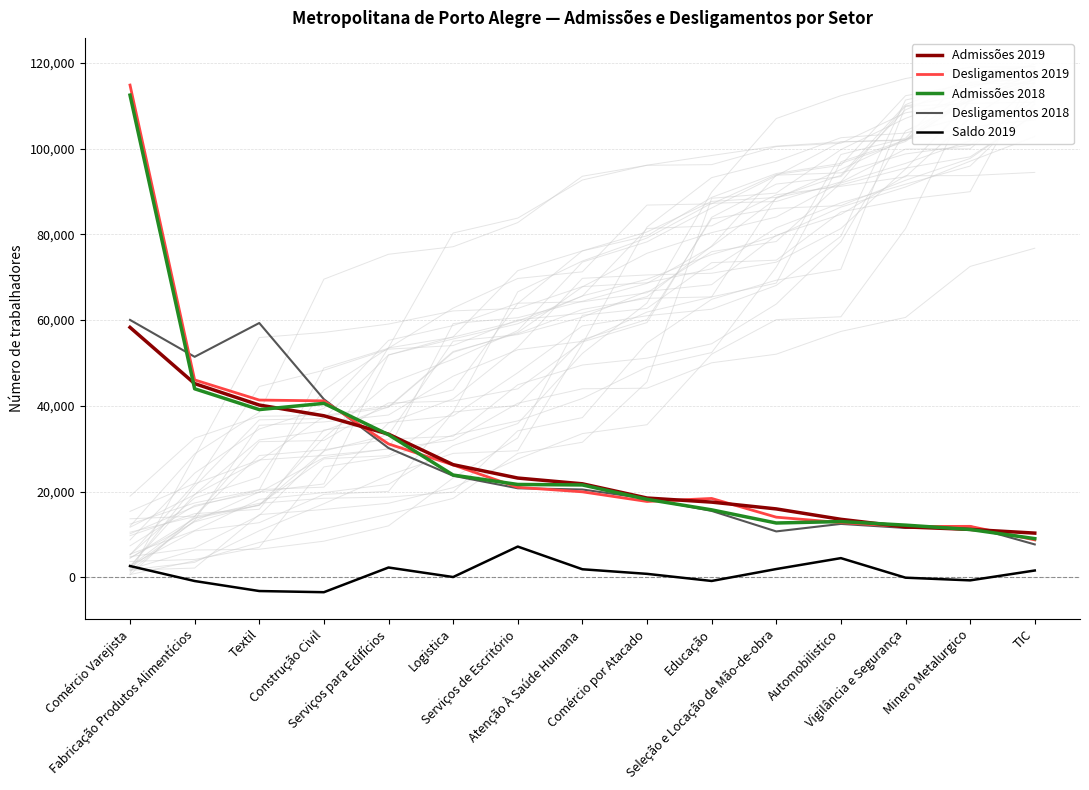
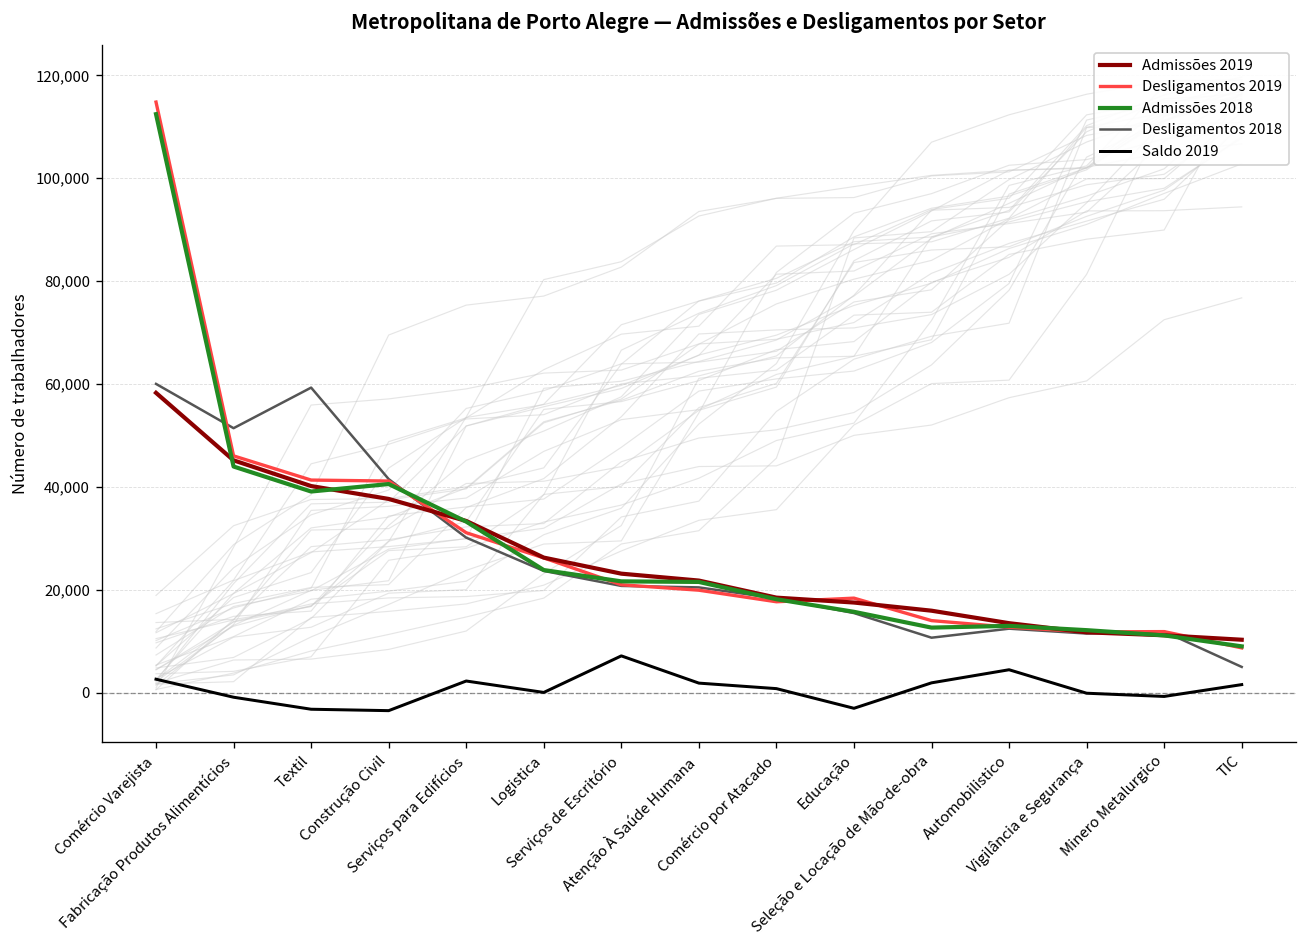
  {
    "Admissões 2019": {
      "Comércio Varejista": "58,000",
      "Fabricação Produtos Alimentícios": "45,000",
      "Textil": "40,000",
      "Serviços de Escritório": "23,000",
      "Educação": "18,000",
      "Seleção e Locação de Mão-de-obra": "16,000",
      "TIC": "10,000"
    },
    "Desligamentos 2019": {
      "Comércio Varejista": "115,000",
      "Fabricação Produtos Alimentícios": "46,000",
      "Textil": "41,000",
      "Serviços para Edifícios": "31,000",
      "Educação": "18,000",
      "Seleção e Locação de Mão-de-obra": "14,000"
    },
    "Admissões 2018": {
      "Comércio Varejista": "112,000",
      "Fabricação Produtos Alimentícios": "44,000",
      "Textil": "39,000",
      "Serviços de Escritório": "22,000",
      "Seleção e Locação de Mão-de-obra": "13,000"
    },
    "Desligamentos 2018": {
      "Comércio Varejista": "60,000",
      "Fabricação Produtos Alimentícios": "51,000",
      "Textil": "59,000",
      "Seleção e Locação de Mão-de-obra": "11,000",
-     "TIC": "8,000"
+     "TIC": "5,000"
    },
    "Saldo 2019": {
      "Fabricação Produtos Alimentícios": "-1,000",
      "Textil": "-3,000",
      "Construção Civil": "-3,000",
      "Serviços para Edifícios": "2,000",
      "Logistica": "0",
      "Serviços de Escritório": "7,000",
      "Atenção À Saúde Humana": "2,000",
      "Comércio por Atacado": "1,000",
-     "Educação": "-1,000",
+     "Educação": "-3,000",
      "Seleção e Locação de Mão-de-obra": "2,000",
      "Automobilistico": "4,000",
      "Vigilância e Segurança": "0",
      "Minero Metalurgico": "-1,000",
      "TIC": "2,000"
    }
  }
